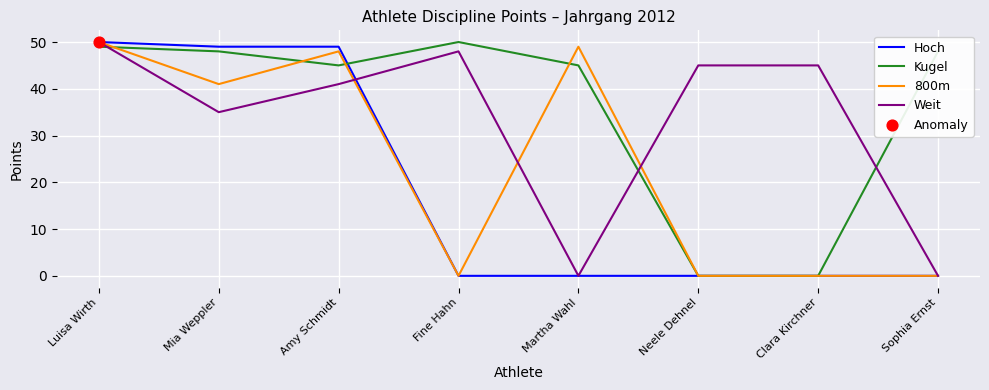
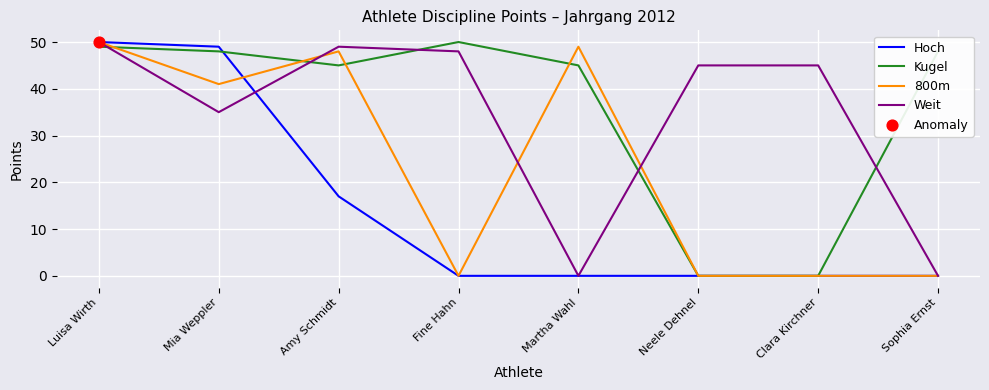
  {
    "Hoch": {
      "Mia Weppler": 49,
-     "Amy Schmidt": 49
+     "Amy Schmidt": 17
    },
    "Kugel": {
      "Luisa Wirth": 49,
      "Mia Weppler": 48,
      "Amy Schmidt": 45,
      "Fine Hahn": 50,
      "Martha Wahl": 45
    },
    "800m": {
      "Mia Weppler": 41,
      "Amy Schmidt": 48,
      "Martha Wahl": 49
    },
    "Weit": {
      "Mia Weppler": 35,
-     "Amy Schmidt": 41,
+     "Amy Schmidt": 49,
      "Fine Hahn": 48,
      "Neele Dehnel": 45,
      "Clara Kirchner": 45
    }
  }
